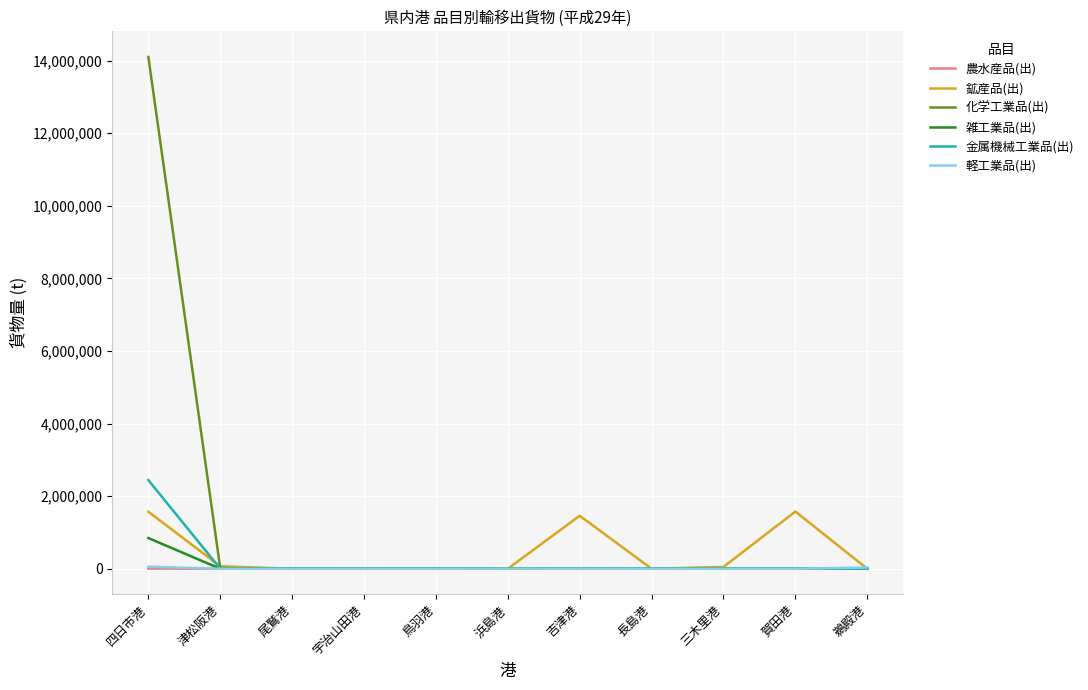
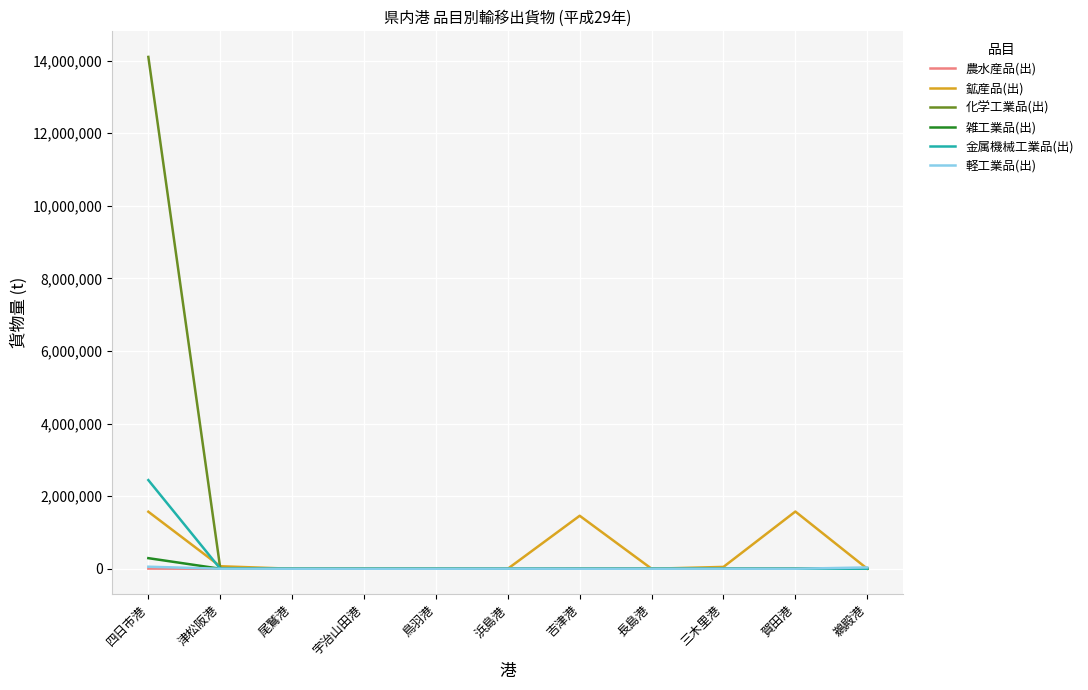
  {
    "鉱産品(出)": {
      "四日市港": "1,600,000",
      "吉津港": "1,500,000",
      "賀田港": "1,600,000"
    },
    "化学工業品(出)": {
      "四日市港": "14,100,000"
    },
    "雑工業品(出)": {
-     "四日市港": "800,000"
+     "四日市港": "300,000"
    },
    "金属機械工業品(出)": {
      "四日市港": "2,400,000"
    }
  }
